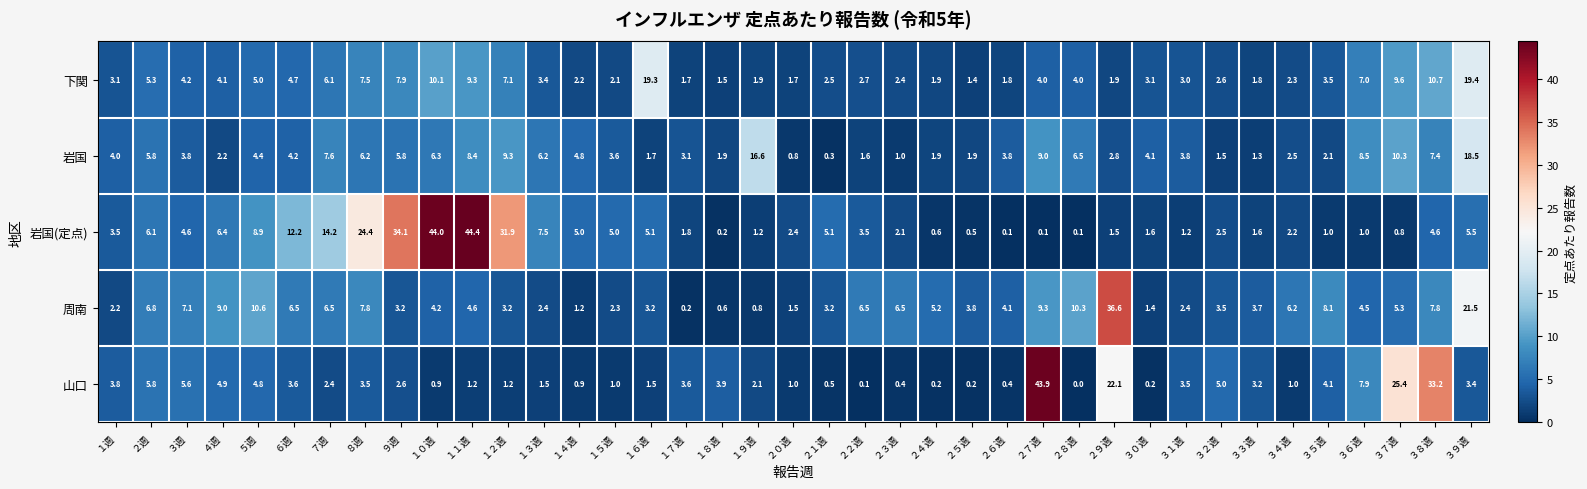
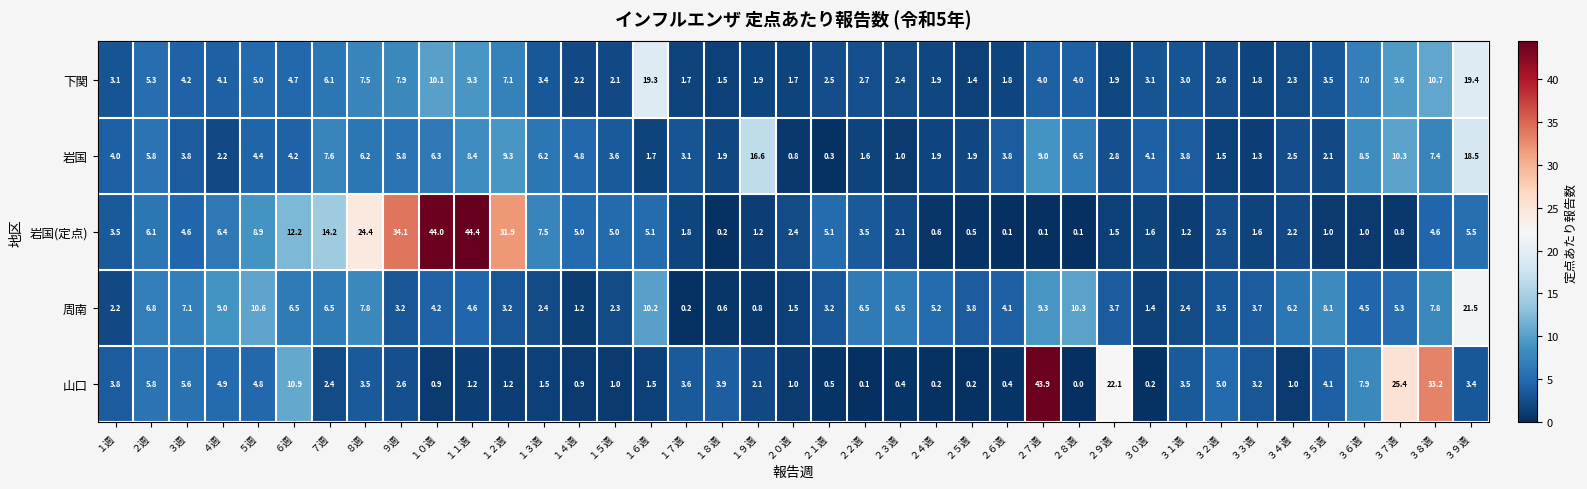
  {
    "下関": {
      "１週": 3.1,
      "２週": 5.3,
      "３週": 4.2,
      "４週": 4.1,
      "５週": 5.0,
      "６週": 4.7,
      "７週": 6.1,
      "８週": 7.5,
      "９週": 7.9,
      "１０週": 10.1,
      "１１週": 9.3,
      "１２週": 7.1,
      "１３週": 3.4,
      "１４週": 2.2,
      "１５週": 2.1,
      "１６週": 19.3,
      "１７週": 1.7,
      "１８週": 1.5,
      "１９週": 1.9,
      "２０週": 1.7,
      "２１週": 2.5,
      "２２週": 2.7,
      "２３週": 2.4,
      "２４週": 1.9,
      "２５週": 1.4,
      "２６週": 1.8,
      "２７週": 4.0,
      "２８週": 4.0,
      "２９週": 1.9,
      "３０週": 3.1,
      "３１週": 3.0,
      "３２週": 2.6,
      "３３週": 1.8,
      "３４週": 2.3,
      "３５週": 3.5,
      "３６週": 7.0,
      "３７週": 9.6,
      "３８週": 10.7,
      "３９週": 19.4
    },
    "岩国": {
      "１週": 4.0,
      "２週": 5.8,
      "３週": 3.8,
      "４週": 2.2,
      "５週": 4.4,
      "６週": 4.2,
      "７週": 7.6,
      "８週": 6.2,
      "９週": 5.8,
      "１０週": 6.3,
      "１１週": 8.4,
      "１２週": 9.3,
      "１３週": 6.2,
      "１４週": 4.8,
      "１５週": 3.6,
      "１６週": 1.7,
      "１７週": 3.1,
      "１８週": 1.9,
      "１９週": 16.6,
      "２０週": 0.8,
      "２１週": 0.3,
      "２２週": 1.6,
      "２３週": 1.0,
      "２４週": 1.9,
      "２５週": 1.9,
      "２６週": 3.8,
      "２７週": 9.0,
      "２８週": 6.5,
      "２９週": 2.8,
      "３０週": 4.1,
      "３１週": 3.8,
      "３２週": 1.5,
      "３３週": 1.3,
      "３４週": 2.5,
      "３５週": 2.1,
      "３６週": 8.5,
      "３７週": 10.3,
      "３８週": 7.4,
      "３９週": 18.5
    },
    "岩国(定点)": {
      "１週": 3.5,
      "２週": 6.1,
      "３週": 4.6,
      "４週": 6.4,
      "５週": 8.9,
      "６週": 12.2,
      "７週": 14.2,
      "８週": 24.4,
      "９週": 34.1,
      "１０週": 44.0,
      "１１週": 44.4,
      "１２週": 31.9,
      "１３週": 7.5,
      "１４週": 5.0,
      "１５週": 5.0,
      "１６週": 5.1,
      "１７週": 1.8,
      "１８週": 0.2,
      "１９週": 1.2,
      "２０週": 2.4,
      "２１週": 5.1,
      "２２週": 3.5,
      "２３週": 2.1,
      "２４週": 0.6,
      "２５週": 0.5,
      "２６週": 0.1,
      "２７週": 0.1,
      "２８週": 0.1,
      "２９週": 1.5,
      "３０週": 1.6,
      "３１週": 1.2,
      "３２週": 2.5,
      "３３週": 1.6,
      "３４週": 2.2,
      "３５週": 1.0,
      "３６週": 1.0,
      "３７週": 0.8,
      "３８週": 4.6,
      "３９週": 5.5
    },
    "周南": {
      "１週": 2.2,
      "２週": 6.8,
      "３週": 7.1,
      "４週": 9.0,
      "５週": 10.6,
      "６週": 6.5,
      "７週": 6.5,
      "８週": 7.8,
      "９週": 3.2,
      "１０週": 4.2,
      "１１週": 4.6,
      "１２週": 3.2,
      "１３週": 2.4,
      "１４週": 1.2,
      "１５週": 2.3,
-     "１６週": 3.2,
+     "１６週": 10.2,
      "１７週": 0.2,
      "１８週": 0.6,
      "１９週": 0.8,
      "２０週": 1.5,
      "２１週": 3.2,
      "２２週": 6.5,
      "２３週": 6.5,
      "２４週": 5.2,
      "２５週": 3.8,
      "２６週": 4.1,
      "２７週": 9.3,
      "２８週": 10.3,
-     "２９週": 36.6,
+     "２９週": 3.7,
      "３０週": 1.4,
      "３１週": 2.4,
      "３２週": 3.5,
      "３３週": 3.7,
      "３４週": 6.2,
      "３５週": 8.1,
      "３６週": 4.5,
      "３７週": 5.3,
      "３８週": 7.8,
      "３９週": 21.5
    },
    "山口": {
      "１週": 3.8,
      "２週": 5.8,
      "３週": 5.6,
      "４週": 4.9,
      "５週": 4.8,
-     "６週": 3.6,
+     "６週": 10.9,
      "７週": 2.4,
      "８週": 3.5,
      "９週": 2.6,
      "１０週": 0.9,
      "１１週": 1.2,
      "１２週": 1.2,
      "１３週": 1.5,
      "１４週": 0.9,
      "１５週": 1.0,
      "１６週": 1.5,
      "１７週": 3.6,
      "１８週": 3.9,
      "１９週": 2.1,
      "２０週": 1.0,
      "２１週": 0.5,
      "２２週": 0.1,
      "２３週": 0.4,
      "２４週": 0.2,
      "２５週": 0.2,
      "２６週": 0.4,
      "２７週": 43.9,
      "２８週": 0.0,
      "２９週": 22.1,
      "３０週": 0.2,
      "３１週": 3.5,
      "３２週": 5.0,
      "３３週": 3.2,
      "３４週": 1.0,
      "３５週": 4.1,
      "３６週": 7.9,
      "３７週": 25.4,
      "３８週": 33.2,
      "３９週": 3.4
    }
  }
